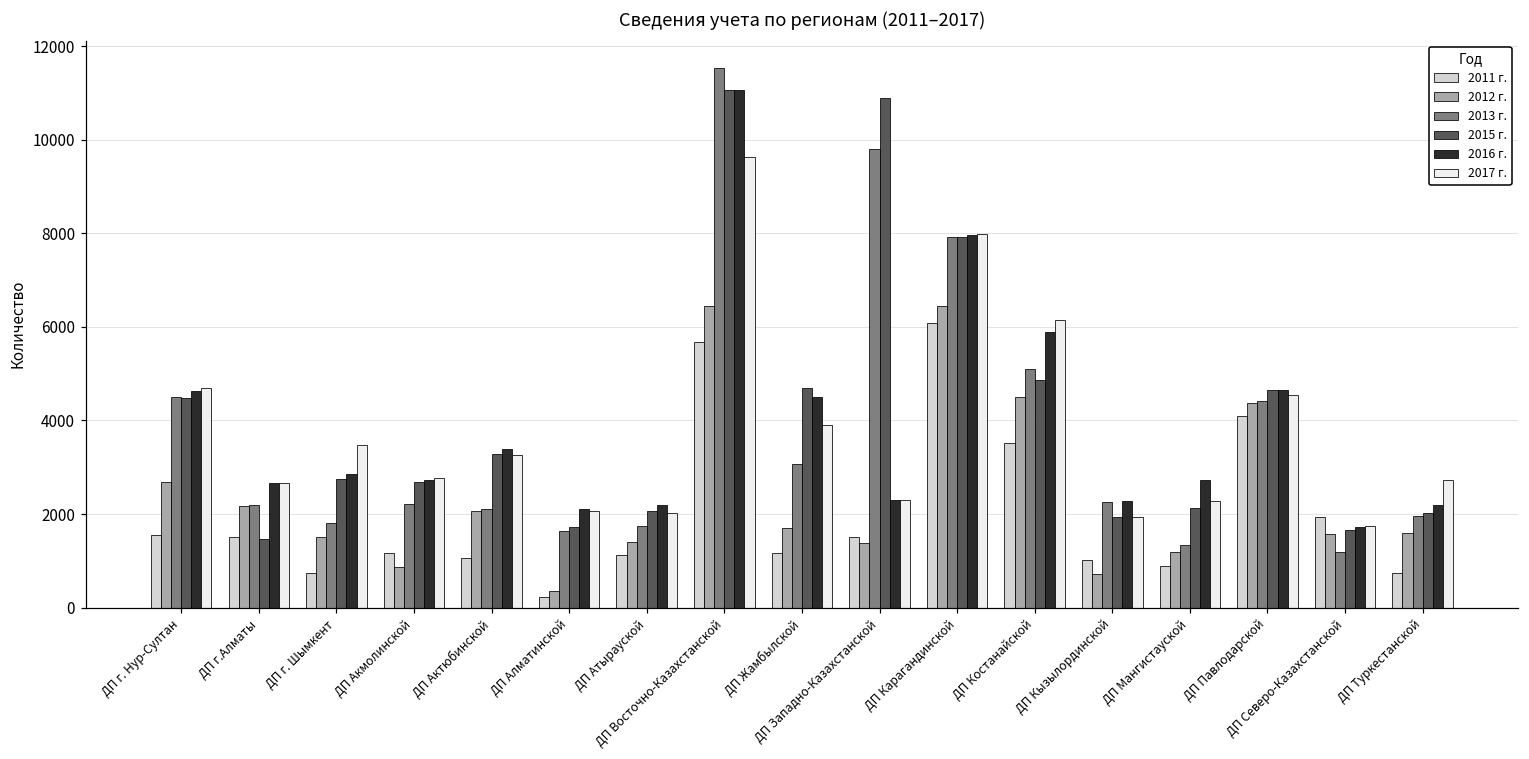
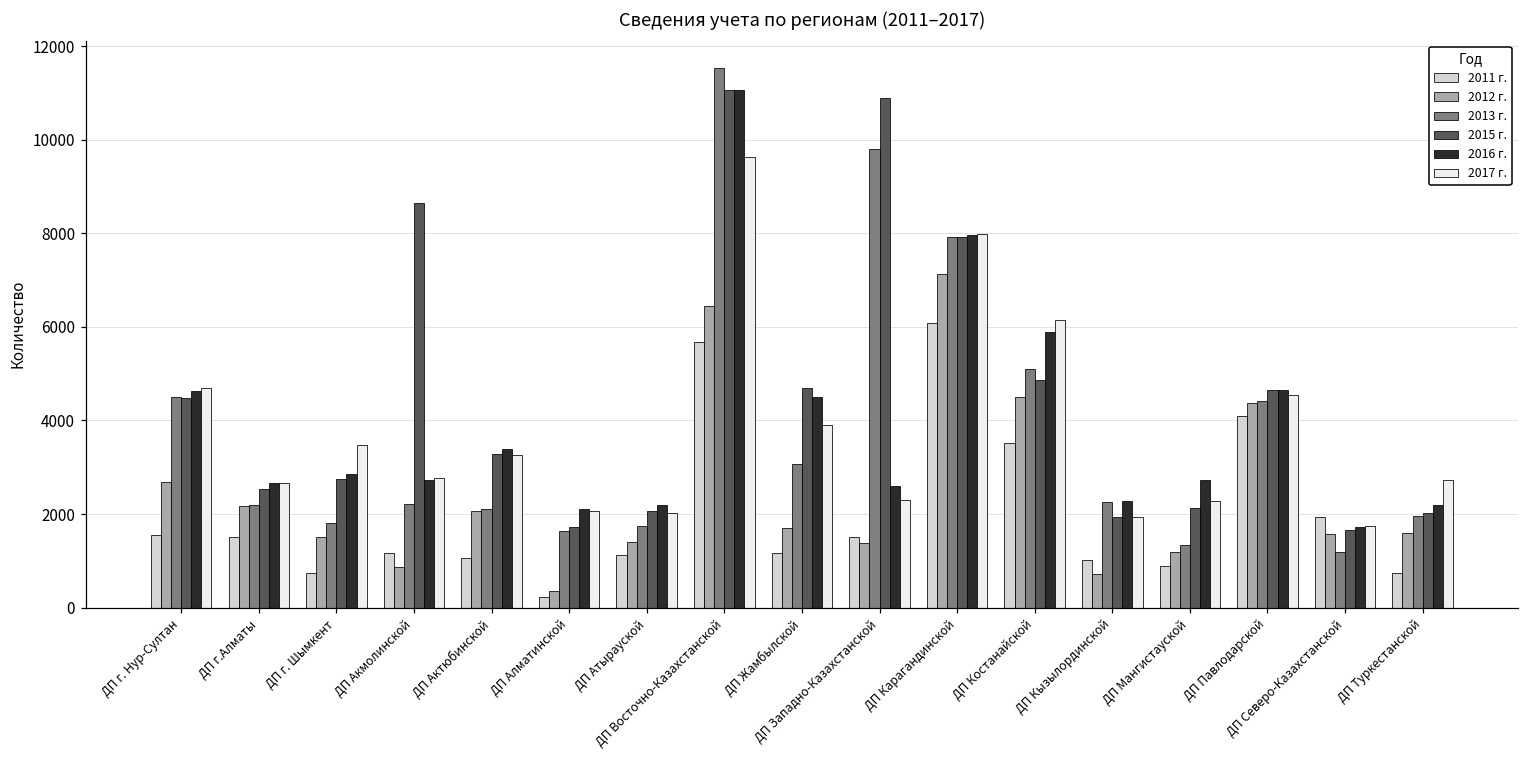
  {
    "2012 г.": {
      "ДП г. Нур-Султан": 2700,
      "ДП г.Алматы": 2200,
      "ДП г. Шымкент": 1500,
      "ДП Акмолинской": 900,
      "ДП Актюбинской": 2100,
      "ДП Алматинской": 400,
      "ДП Атырауской": 1400,
      "ДП Восточно-Казахстанской": 6400,
      "ДП Жамбылской": 1700,
      "ДП Западно-Казахстанской": 1400,
-     "ДП Карагандинской": 6400,
+     "ДП Карагандинской": 7100,
      "ДП Костанайской": 4500,
      "ДП Кызылординской": 700,
      "ДП Мангистауской": 1200,
      "ДП Павлодарской": 4400,
      "ДП Северо-Казахстанской": 1600,
      "ДП Туркестанской": 1600
    },
    "2013 г.": {
      "ДП г. Нур-Султан": 4500,
      "ДП г.Алматы": 2200,
      "ДП г. Шымкент": 1800,
      "ДП Акмолинской": 2200,
      "ДП Актюбинской": 2100,
      "ДП Алматинской": 1600,
      "ДП Атырауской": 1700,
      "ДП Восточно-Казахстанской": 11500,
      "ДП Жамбылской": 3100,
      "ДП Западно-Казахстанской": 9800,
      "ДП Карагандинской": 7900,
      "ДП Костанайской": 5100,
      "ДП Кызылординской": 2300,
      "ДП Мангистауской": 1300,
      "ДП Павлодарской": 4400,
      "ДП Северо-Казахстанской": 1200,
      "ДП Туркестанской": 2000
    },
    "2015 г.": {
      "ДП г. Нур-Султан": 4500,
-     "ДП г.Алматы": 1500,
+     "ДП г.Алматы": 2500,
      "ДП г. Шымкент": 2800,
-     "ДП Акмолинской": 2700,
+     "ДП Акмолинской": 8700,
      "ДП Актюбинской": 3300,
      "ДП Алматинской": 1700,
      "ДП Атырауской": 2100,
      "ДП Восточно-Казахстанской": 11100,
      "ДП Жамбылской": 4700,
      "ДП Западно-Казахстанской": 10900,
      "ДП Карагандинской": 7900,
      "ДП Костанайской": 4900,
      "ДП Кызылординской": 1900,
      "ДП Мангистауской": 2100,
      "ДП Павлодарской": 4700,
      "ДП Северо-Казахстанской": 1600,
      "ДП Туркестанской": 2000
    },
    "2016 г.": {
      "ДП г. Нур-Султан": 4600,
      "ДП г.Алматы": 2700,
      "ДП г. Шымкент": 2900,
      "ДП Акмолинской": 2700,
      "ДП Актюбинской": 3400,
      "ДП Алматинской": 2100,
      "ДП Атырауской": 2200,
      "ДП Восточно-Казахстанской": 11100,
      "ДП Жамбылской": 4500,
-     "ДП Западно-Казахстанской": 2300,
+     "ДП Западно-Казахстанской": 2600,
      "ДП Карагандинской": 8000,
      "ДП Костанайской": 5900,
      "ДП Кызылординской": 2300,
      "ДП Мангистауской": 2700,
      "ДП Павлодарской": 4700,
      "ДП Северо-Казахстанской": 1700,
      "ДП Туркестанской": 2200
    }
  }
